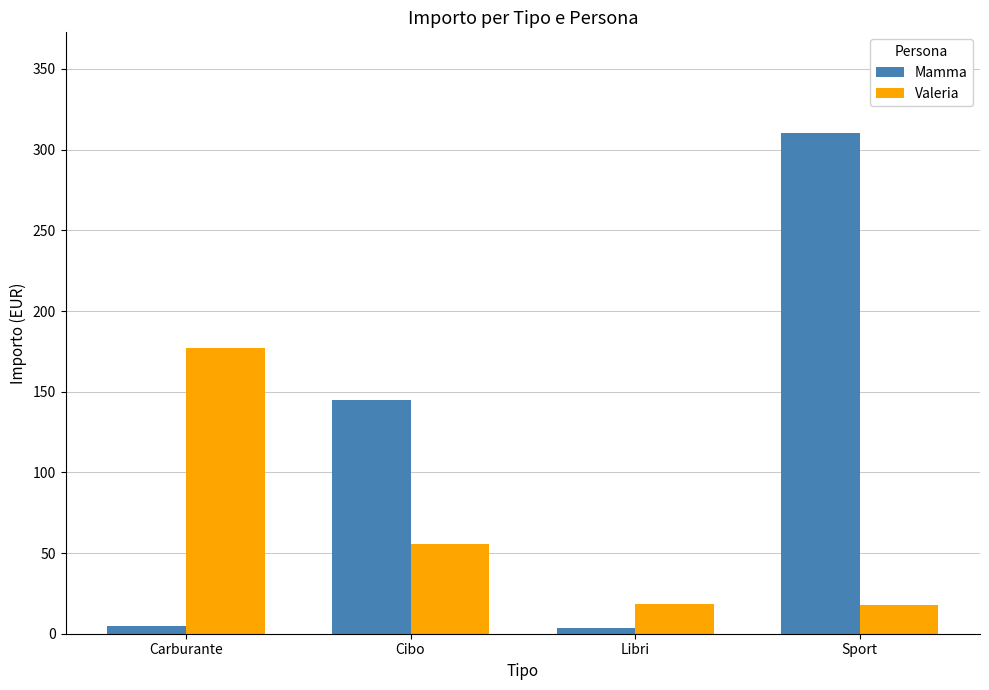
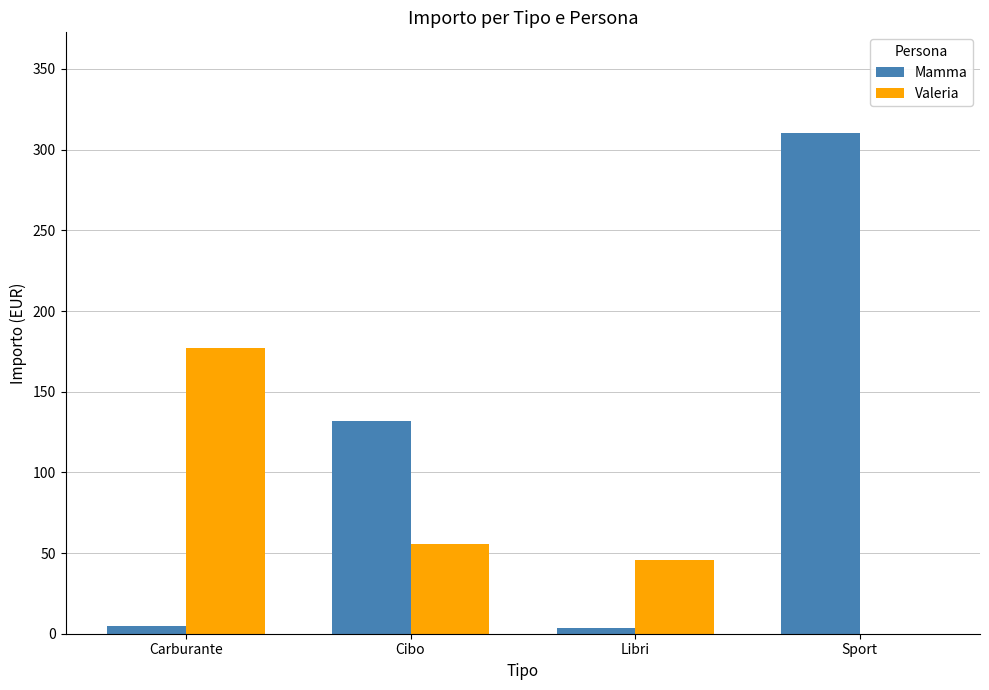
  {
    "Mamma": {
      "Carburante": 5,
-     "Cibo": 145,
+     "Cibo": 132,
      "Libri": 4,
      "Sport": 311
    },
    "Valeria": {
      "Carburante": 177,
      "Cibo": 56,
-     "Libri": 19,
-     "Sport": 18
+     "Libri": 45,
+     "Sport": 0
    }
  }
